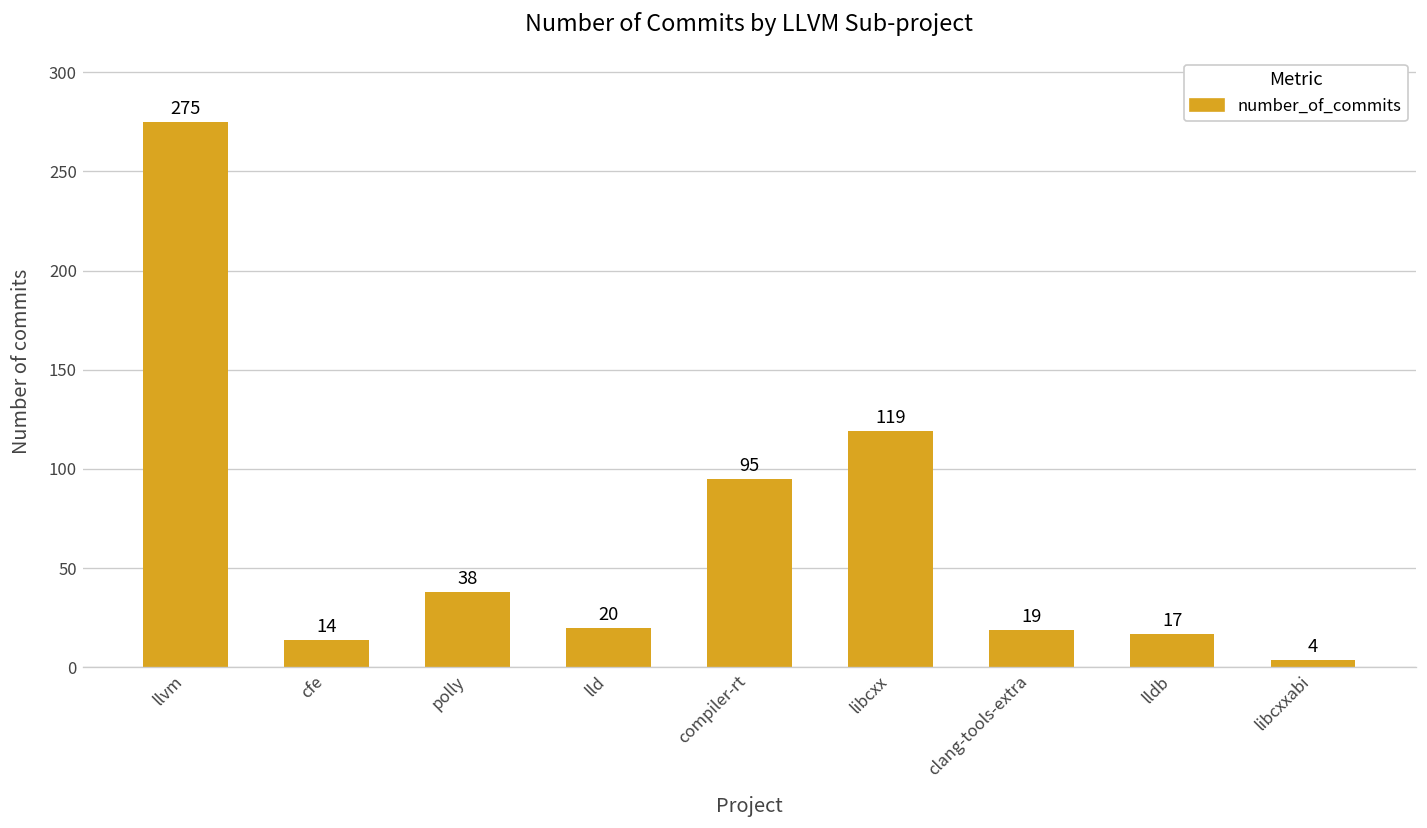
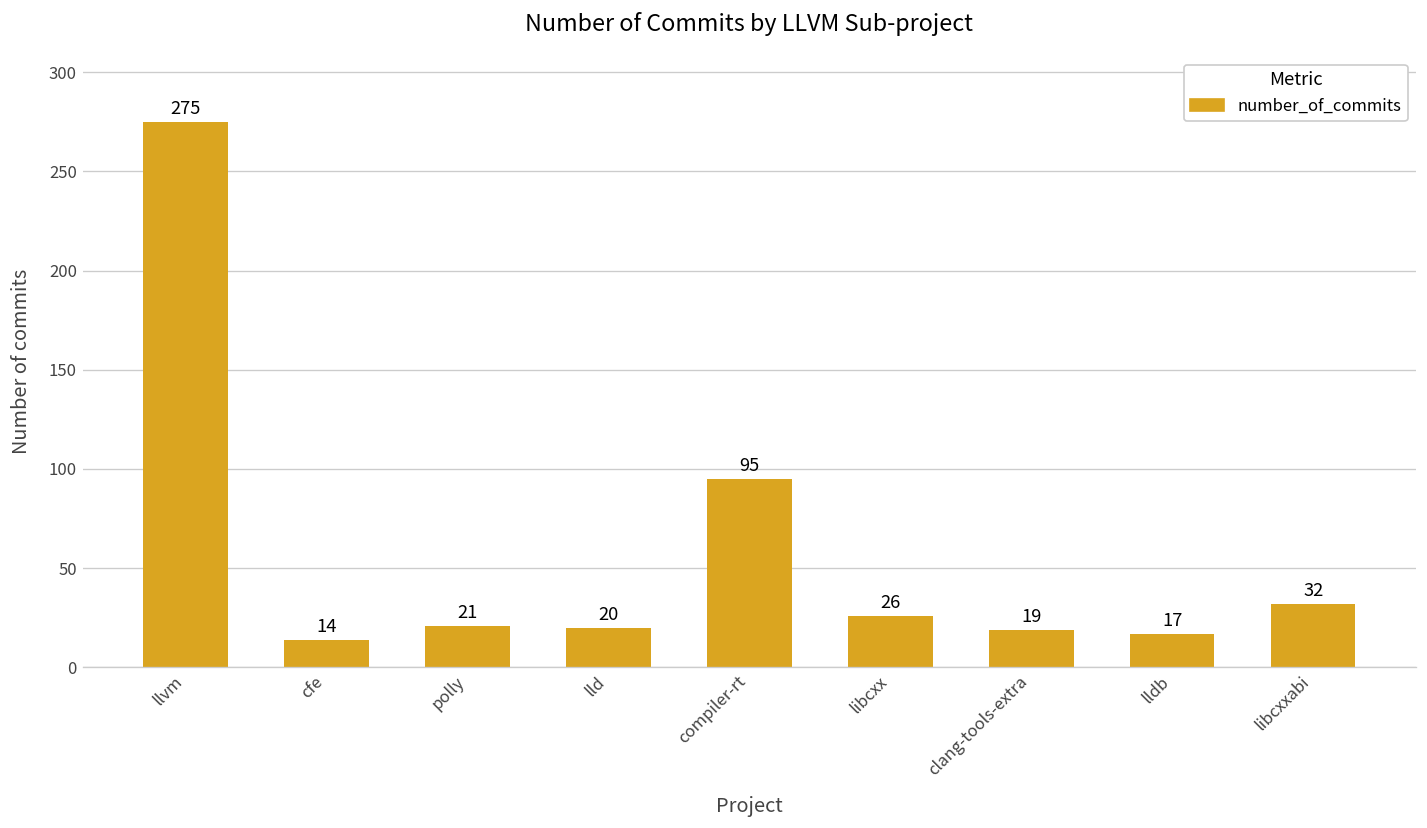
  {
    "llvm": 275,
    "cfe": 14,
-   "polly": 38,
+   "polly": 21,
    "lld": 20,
    "compiler-rt": 95,
-   "libcxx": 119,
+   "libcxx": 26,
    "clang-tools-extra": 19,
    "lldb": 17,
-   "libcxxabi": 4
+   "libcxxabi": 32
  }
